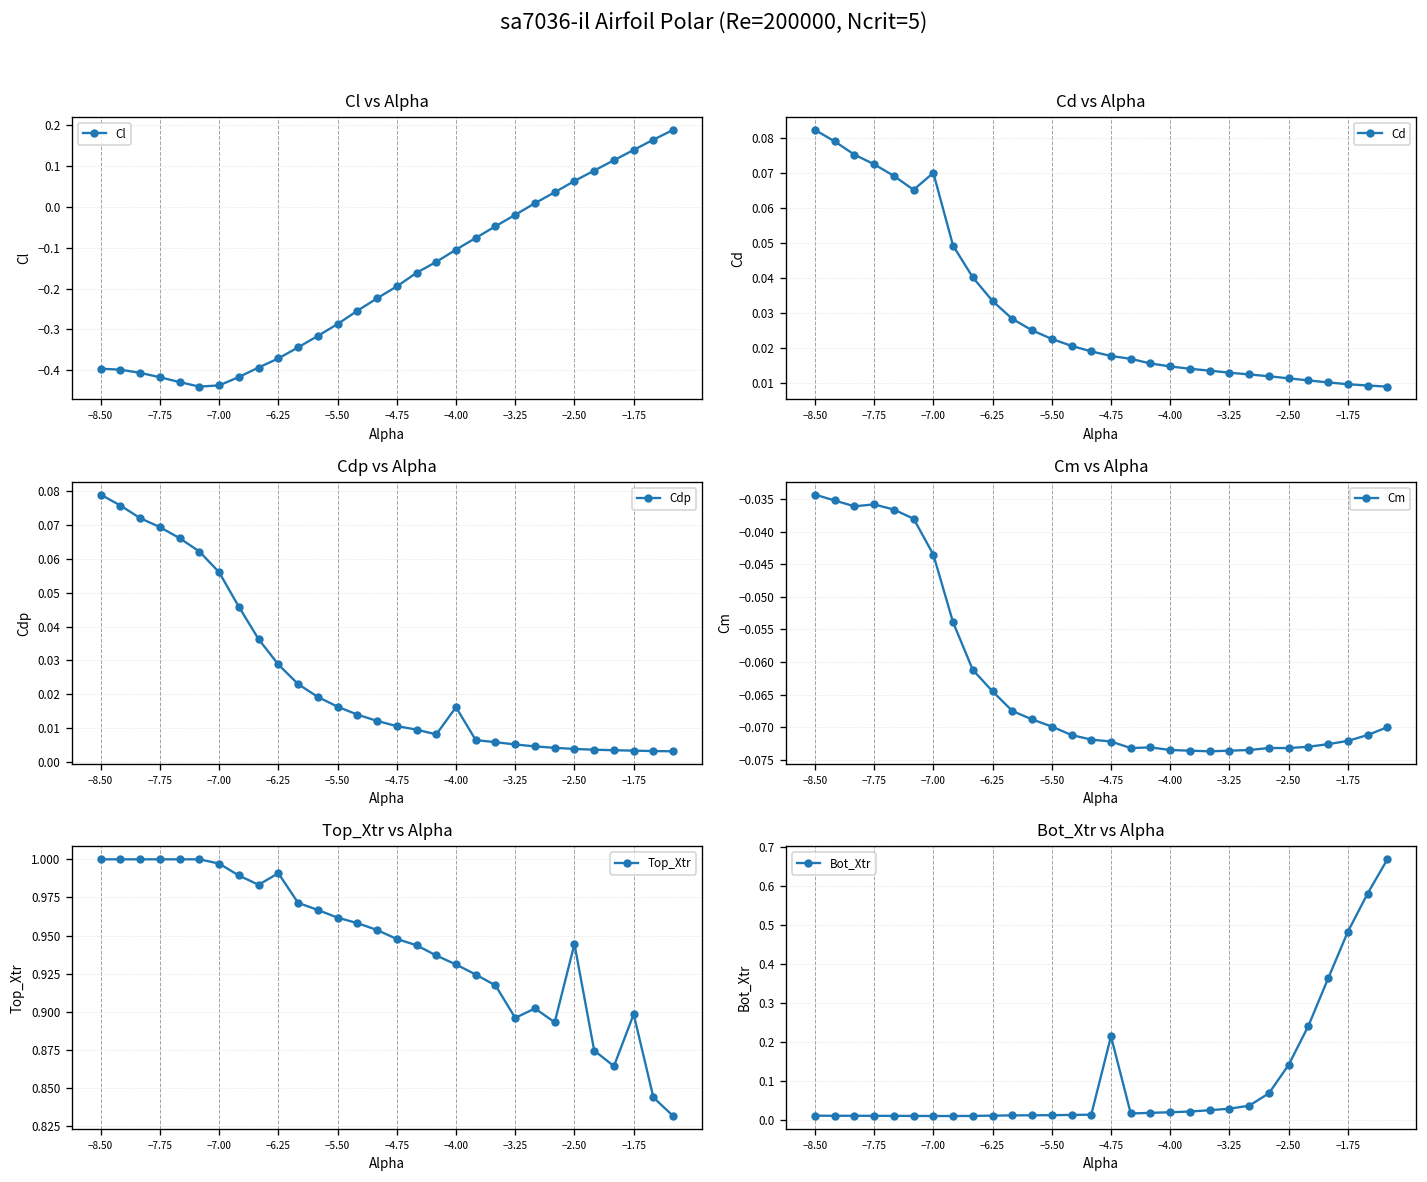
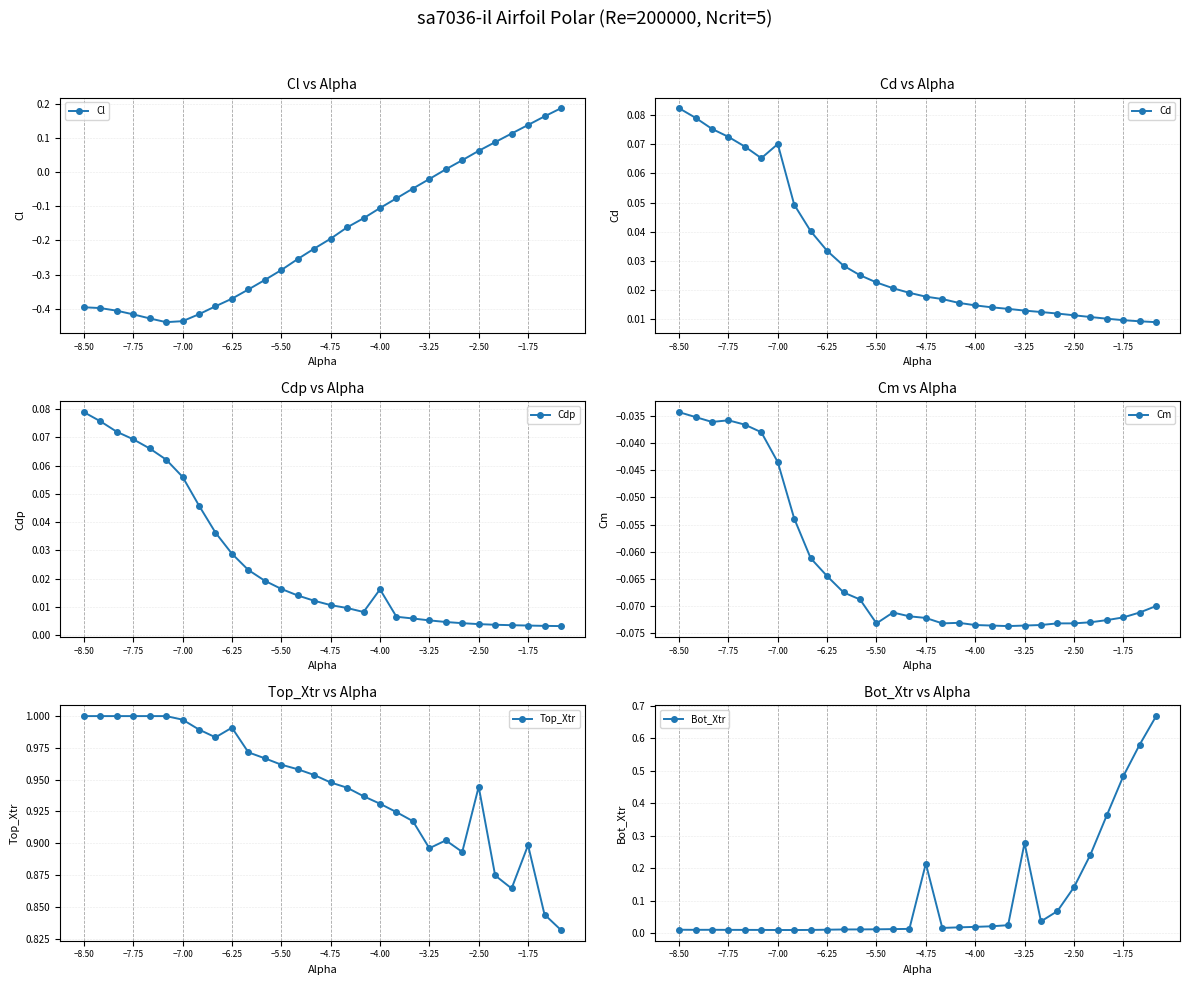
  {
    "Cl vs Alpha": {
      "−8.50": -0.40,
      "−7.75": -0.42,
      "−7.00": -0.44,
      "−6.25": -0.37,
      "−5.50": -0.29,
      "−4.75": -0.19,
      "−4.00": -0.10,
      "−3.25": -0.02,
      "−2.50": 0.06,
      "−1.75": 0.14
    },
    "Cd vs Alpha": {
      "−8.50": 0.082,
      "−7.75": 0.073,
      "−7.00": 0.070,
      "−6.25": 0.033,
      "−5.50": 0.023,
      "−4.75": 0.018,
      "−4.00": 0.015,
      "−3.25": 0.013,
      "−2.50": 0.011,
      "−1.75": 0.010
    },
    "Cdp vs Alpha": {
      "−8.50": 0.079,
      "−7.75": 0.069,
      "−7.00": 0.056,
      "−6.25": 0.029,
      "−5.50": 0.016,
      "−4.75": 0.011,
      "−4.00": 0.016,
      "−3.25": 0.005,
      "−2.50": 0.004,
      "−1.75": 0.003
    },
    "Cm vs Alpha": {
      "−8.50": -0.034,
      "−7.75": -0.036,
      "−7.00": -0.044,
      "−6.25": -0.065,
-     "−5.50": -0.070,
+     "−5.50": -0.073,
      "−4.75": -0.072,
      "−4.00": -0.074,
      "−3.25": -0.074,
      "−2.50": -0.073,
      "−1.75": -0.072
    },
    "Top_Xtr vs Alpha": {
      "−8.50": 1.000,
      "−7.75": 1.000,
      "−7.00": 0.997,
      "−6.25": 0.991,
      "−5.50": 0.962,
      "−4.75": 0.948,
      "−4.00": 0.931,
      "−3.25": 0.896,
      "−2.50": 0.945,
      "−1.75": 0.899
    },
    "Bot_Xtr vs Alpha": {
      "−8.50": 0.01,
      "−7.75": 0.01,
      "−7.00": 0.01,
      "−6.25": 0.01,
      "−5.50": 0.01,
      "−4.75": 0.22,
      "−4.00": 0.02,
-     "−3.25": 0.03,
+     "−3.25": 0.28,
      "−2.50": 0.14,
      "−1.75": 0.48
    }
  }
